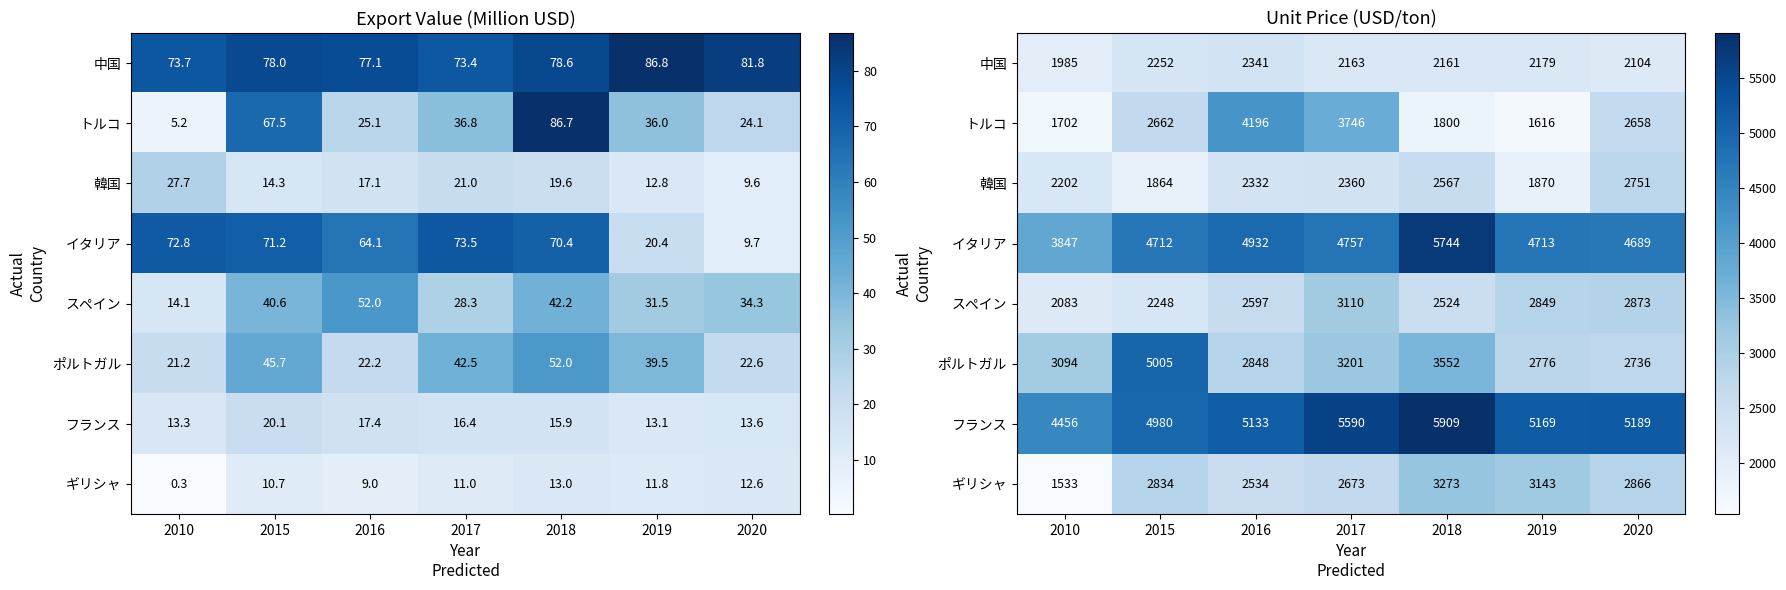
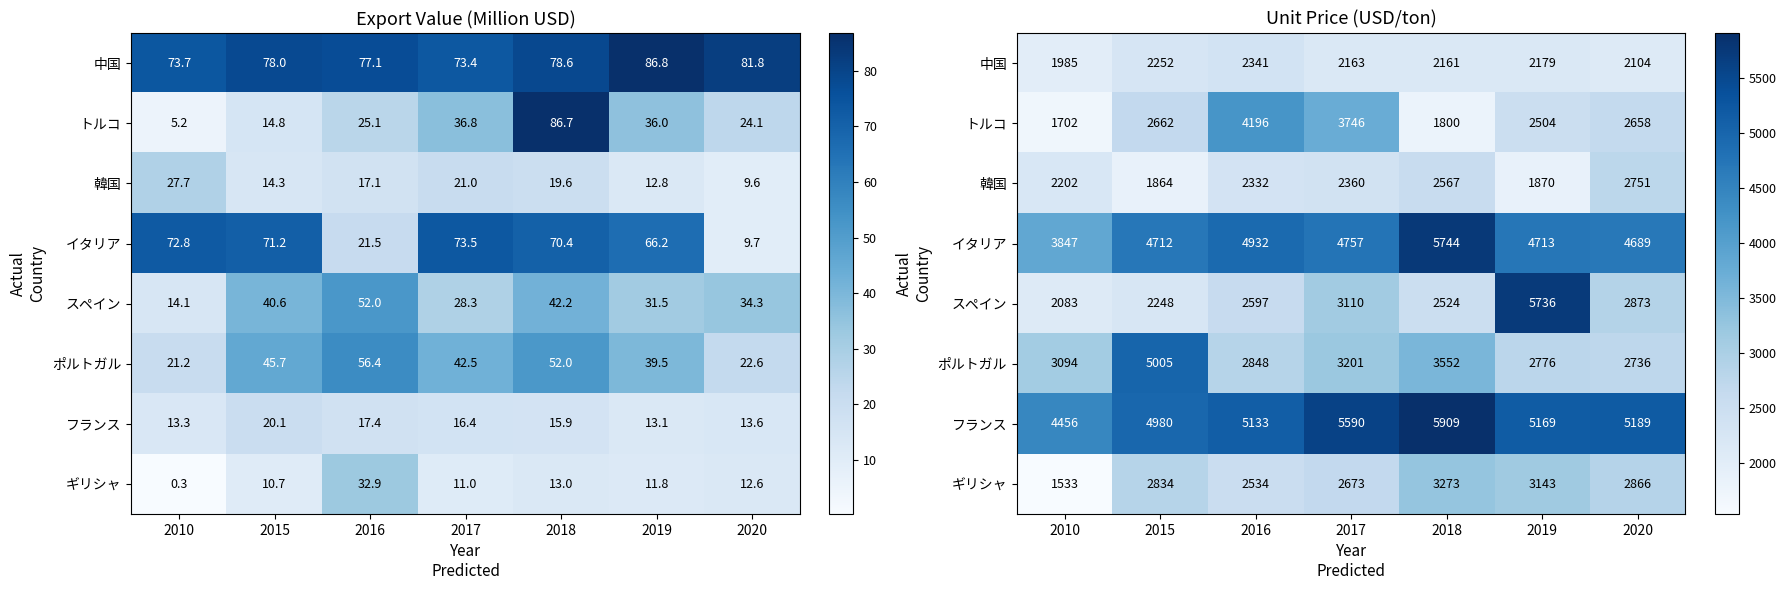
  {
    "Export Value (Million USD)": {
      "中国": {
        "2010": 73.7,
        "2015": 78.0,
        "2016": 77.1,
        "2017": 73.4,
        "2018": 78.6,
        "2019": 86.8,
        "2020": 81.8
      },
      "トルコ": {
        "2010": 5.2,
-       "2015": 67.5,
+       "2015": 14.8,
        "2016": 25.1,
        "2017": 36.8,
        "2018": 86.7,
        "2019": 36.0,
        "2020": 24.1
      },
      "韓国": {
        "2010": 27.7,
        "2015": 14.3,
        "2016": 17.1,
        "2017": 21.0,
        "2018": 19.6,
        "2019": 12.8,
        "2020": 9.6
      },
      "イタリア": {
        "2010": 72.8,
        "2015": 71.2,
-       "2016": 64.1,
+       "2016": 21.5,
        "2017": 73.5,
        "2018": 70.4,
-       "2019": 20.4,
+       "2019": 66.2,
        "2020": 9.7
      },
      "スペイン": {
        "2010": 14.1,
        "2015": 40.6,
        "2016": 52.0,
        "2017": 28.3,
        "2018": 42.2,
        "2019": 31.5,
        "2020": 34.3
      },
      "ポルトガル": {
        "2010": 21.2,
        "2015": 45.7,
-       "2016": 22.2,
+       "2016": 56.4,
        "2017": 42.5,
        "2018": 52.0,
        "2019": 39.5,
        "2020": 22.6
      },
      "フランス": {
        "2010": 13.3,
        "2015": 20.1,
        "2016": 17.4,
        "2017": 16.4,
        "2018": 15.9,
        "2019": 13.1,
        "2020": 13.6
      },
      "ギリシャ": {
        "2010": 0.3,
        "2015": 10.7,
-       "2016": 9.0,
+       "2016": 32.9,
        "2017": 11.0,
        "2018": 13.0,
        "2019": 11.8,
        "2020": 12.6
      }
    },
    "Unit Price (USD/ton)": {
      "中国": {
        "2010": 1985,
        "2015": 2252,
        "2016": 2341,
        "2017": 2163,
        "2018": 2161,
        "2019": 2179,
        "2020": 2104
      },
      "トルコ": {
        "2010": 1702,
        "2015": 2662,
        "2016": 4196,
        "2017": 3746,
        "2018": 1800,
-       "2019": 1616,
+       "2019": 2504,
        "2020": 2658
      },
      "韓国": {
        "2010": 2202,
        "2015": 1864,
        "2016": 2332,
        "2017": 2360,
        "2018": 2567,
        "2019": 1870,
        "2020": 2751
      },
      "イタリア": {
        "2010": 3847,
        "2015": 4712,
        "2016": 4932,
        "2017": 4757,
        "2018": 5744,
        "2019": 4713,
        "2020": 4689
      },
      "スペイン": {
        "2010": 2083,
        "2015": 2248,
        "2016": 2597,
        "2017": 3110,
        "2018": 2524,
-       "2019": 2849,
+       "2019": 5736,
        "2020": 2873
      },
      "ポルトガル": {
        "2010": 3094,
        "2015": 5005,
        "2016": 2848,
        "2017": 3201,
        "2018": 3552,
        "2019": 2776,
        "2020": 2736
      },
      "フランス": {
        "2010": 4456,
        "2015": 4980,
        "2016": 5133,
        "2017": 5590,
        "2018": 5909,
        "2019": 5169,
        "2020": 5189
      },
      "ギリシャ": {
        "2010": 1533,
        "2015": 2834,
        "2016": 2534,
        "2017": 2673,
        "2018": 3273,
        "2019": 3143,
        "2020": 2866
      }
    }
  }
